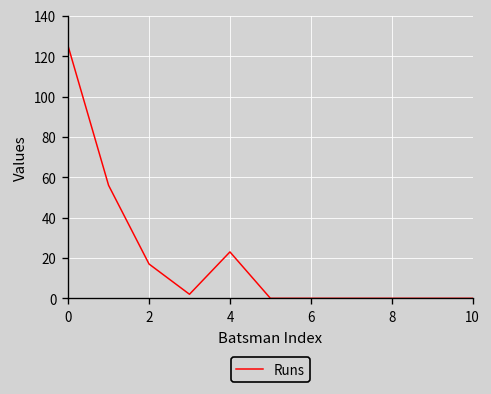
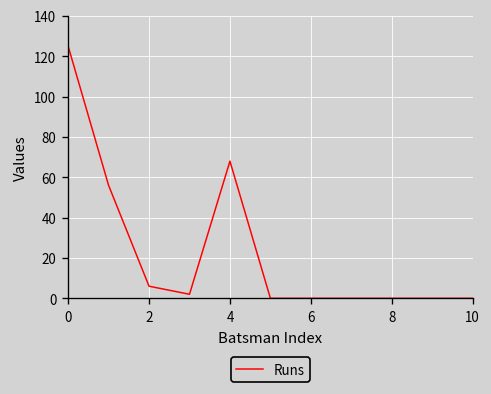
  {
    "0": 125,
-   "2": 17,
-   "4": 23,
+   "2": 6,
+   "4": 68,
    "6": 0,
    "8": 0,
    "10": 0
  }
